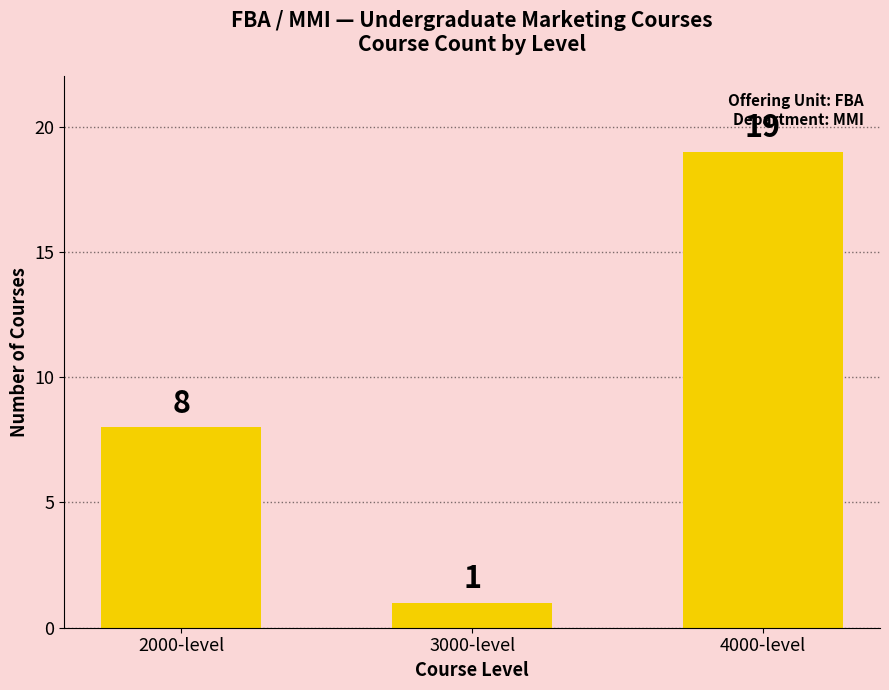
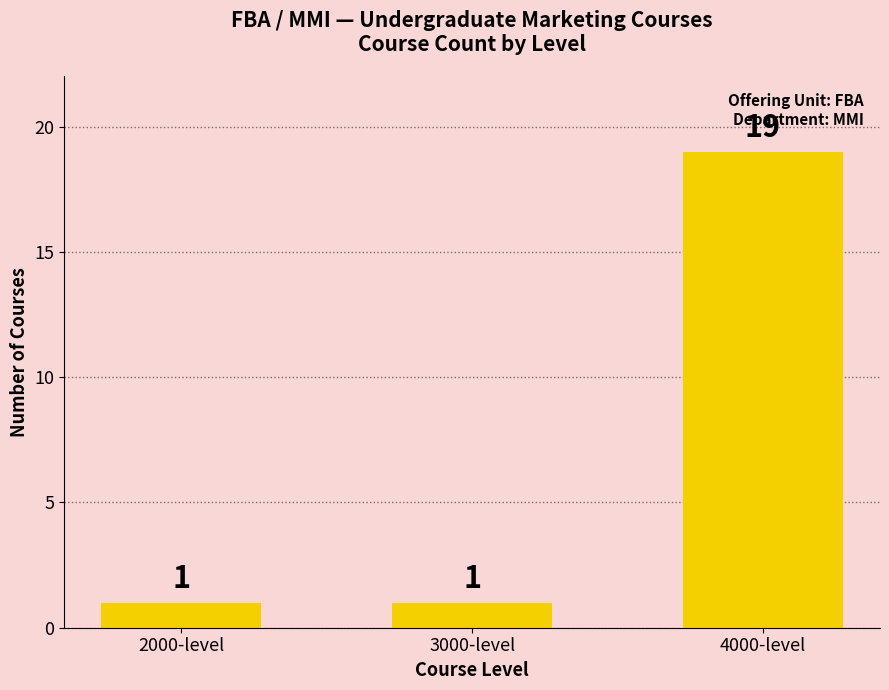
  {
-   "2000-level": 8,
+   "2000-level": 1,
    "3000-level": 1
  }
